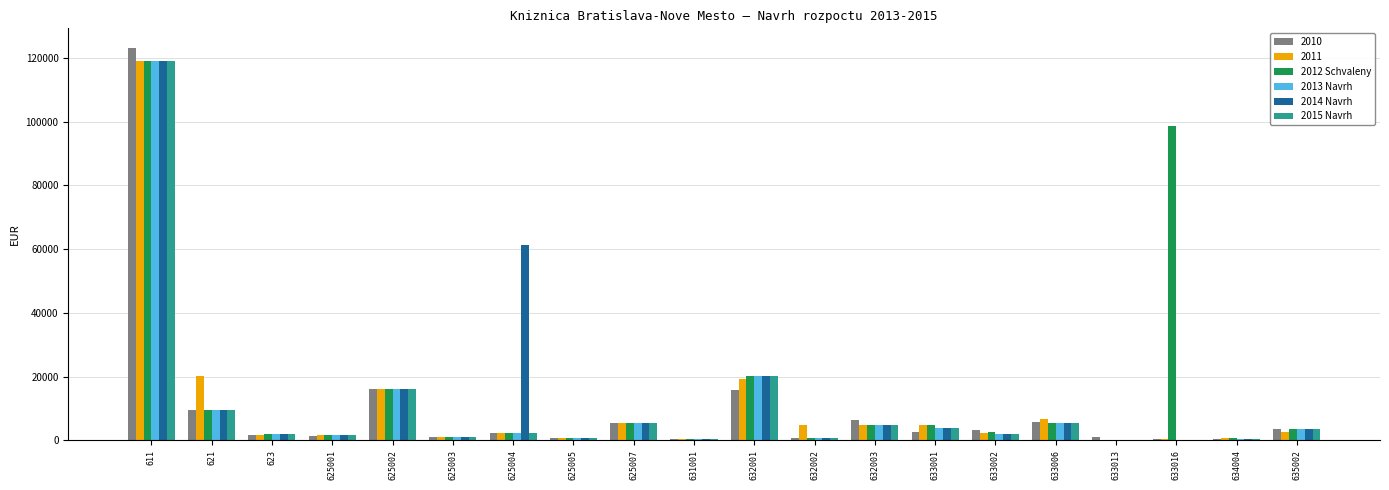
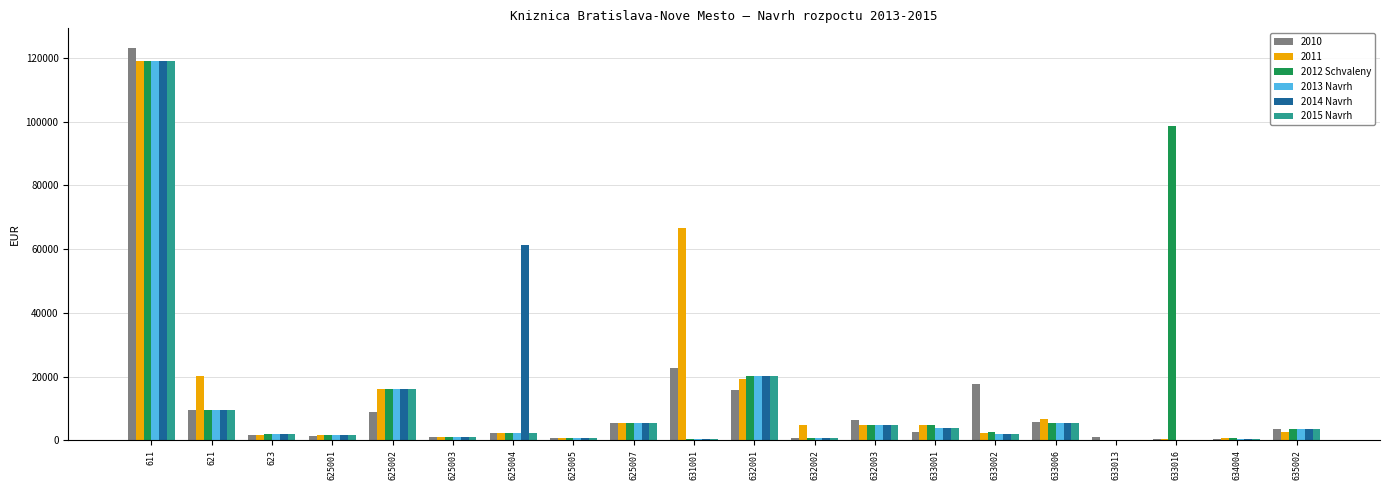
  {
    "2010": {
      "611": 123000,
      "621": 10000,
      "623": 2000,
      "625001": 1000,
-     "625002": 16000,
+     "625002": 9000,
      "625003": 1000,
      "625004": 2000,
      "625007": 5000,
-     "631001": 0,
+     "631001": 23000,
      "632001": 16000,
      "632003": 6000,
      "633001": 2000,
-     "633002": 3000,
+     "633002": 18000,
      "633006": 6000,
      "633013": 1000,
      "635002": 4000
    },
    "2011": {
      "611": 119000,
      "621": 20000,
      "623": 2000,
      "625001": 2000,
      "625002": 16000,
      "625003": 1000,
      "625004": 2000,
      "625007": 5000,
-     "631001": 0,
+     "631001": 67000,
      "632001": 19000,
      "632002": 5000,
      "632003": 5000,
      "633001": 5000,
      "633002": 2000,
      "633006": 7000,
      "635002": 3000
    },
    "2012 Schvaleny": {
      "611": 119000,
      "621": 9000,
      "623": 2000,
      "625001": 2000,
      "625002": 16000,
      "625003": 1000,
      "625004": 2000,
      "625007": 6000,
      "632001": 20000,
      "632003": 5000,
      "633001": 5000,
      "633002": 3000,
      "633006": 5000,
      "633016": 99000,
      "635002": 4000
    },
    "2013 Navrh": {
      "611": 119000,
      "621": 9000,
      "623": 2000,
      "625001": 2000,
      "625002": 16000,
      "625003": 1000,
      "625004": 2000,
      "625007": 6000,
      "632001": 20000,
      "632003": 5000,
      "633001": 4000,
      "633002": 2000,
      "633006": 5000,
      "635002": 4000
    },
    "2014 Navrh": {
      "611": 119000,
      "621": 9000,
      "623": 2000,
      "625001": 2000,
      "625002": 16000,
      "625003": 1000,
      "625004": 61000,
      "625007": 6000,
      "632001": 20000,
      "632003": 5000,
      "633001": 4000,
      "633002": 2000,
      "633006": 5000,
      "635002": 4000
    },
    "2015 Navrh": {
      "611": 119000,
      "621": 9000,
      "623": 2000,
      "625001": 2000,
      "625002": 16000,
      "625003": 1000,
      "625004": 2000,
      "625007": 6000,
      "632001": 20000,
      "632003": 5000,
      "633001": 4000,
      "633002": 2000,
      "633006": 5000,
      "635002": 4000
    }
  }
